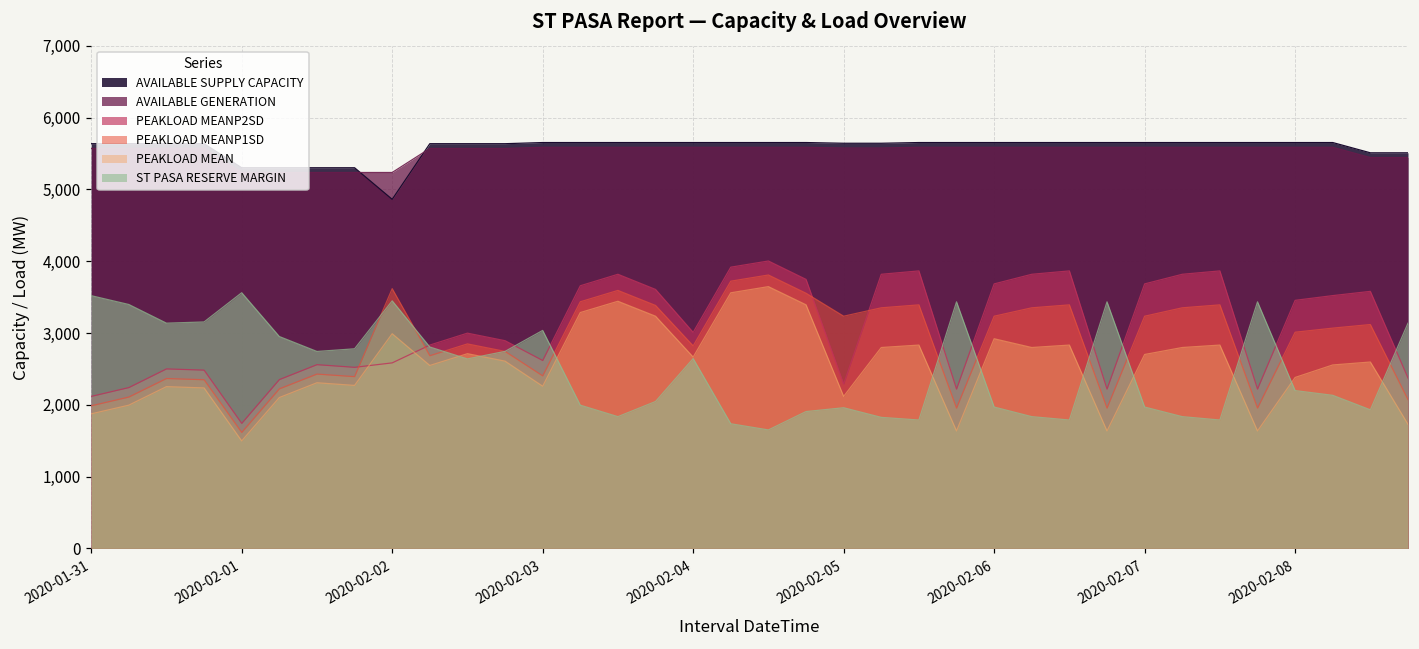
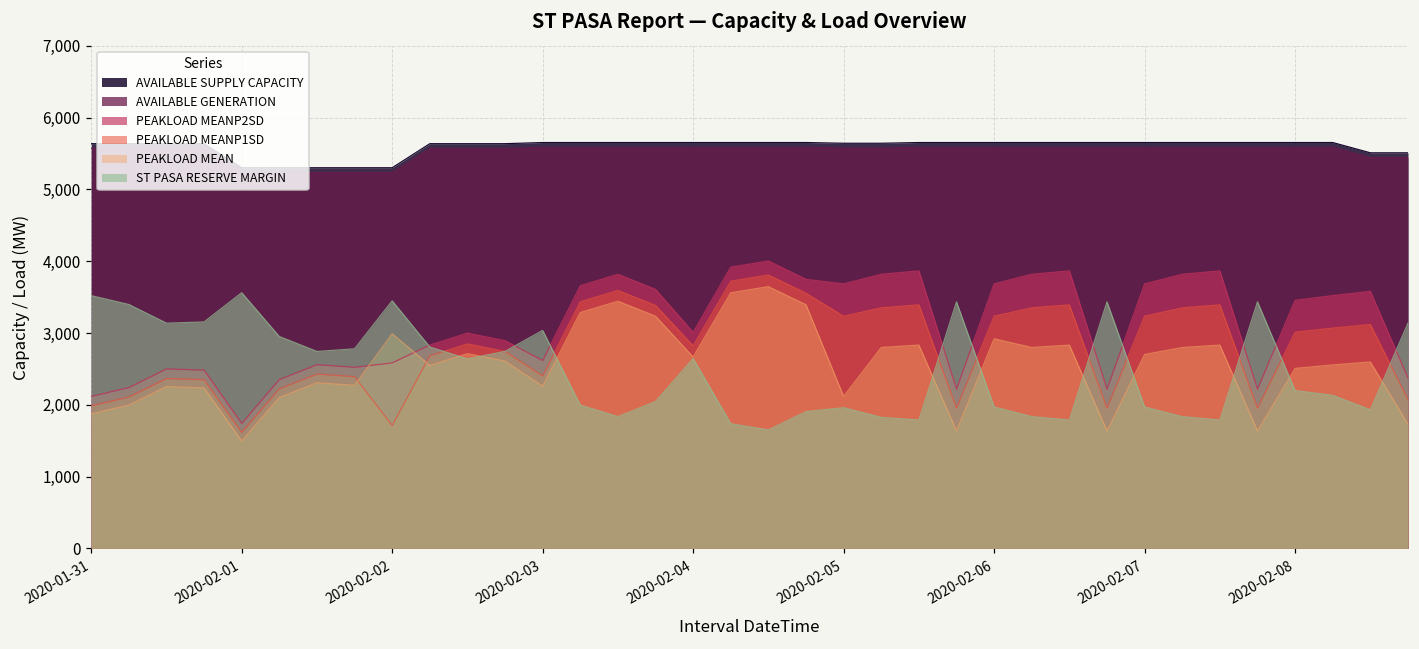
  {
    "AVAILABLE SUPPLY CAPACITY": {
      "2020-01-31": "5,600",
-     "2020-02-02": "4,900",
+     "2020-02-02": "5,300",
      "2020-02-03": "5,700",
      "2020-02-04": "5,700",
      "2020-02-05": "5,600",
      "2020-02-06": "5,700",
      "2020-02-07": "5,700",
      "2020-02-08": "5,700"
    },
    "AVAILABLE GENERATION": {
      "2020-01-31": "5,600",
      "2020-02-02": "5,200",
      "2020-02-03": "5,600",
      "2020-02-04": "5,600",
      "2020-02-05": "5,600",
      "2020-02-06": "5,600",
      "2020-02-07": "5,600",
      "2020-02-08": "5,600"
    },
    "PEAKLOAD MEANP2SD": {
      "2020-01-31": "2,100",
      "2020-02-01": "1,700",
      "2020-02-02": "2,600",
      "2020-02-03": "2,600",
      "2020-02-04": "3,000",
-     "2020-02-05": "2,300",
+     "2020-02-05": "3,700",
      "2020-02-06": "3,700",
      "2020-02-07": "3,700",
      "2020-02-08": "3,500"
    },
    "PEAKLOAD MEANP1SD": {
      "2020-01-31": "2,000",
      "2020-02-01": "1,600",
-     "2020-02-02": "3,600",
+     "2020-02-02": "1,700",
      "2020-02-03": "2,400",
      "2020-02-04": "2,800",
      "2020-02-05": "3,200",
      "2020-02-06": "3,200",
      "2020-02-07": "3,200",
      "2020-02-08": "3,000"
    },
    "PEAKLOAD MEAN": {
      "2020-01-31": "1,900",
      "2020-02-01": "1,500",
      "2020-02-02": "3,000",
      "2020-02-03": "2,300",
      "2020-02-05": "2,100",
      "2020-02-06": "2,900",
      "2020-02-07": "2,700",
-     "2020-02-08": "2,400"
+     "2020-02-08": "2,500"
    },
    "ST PASA RESERVE MARGIN": {
      "2020-01-31": "3,500",
      "2020-02-01": "3,600",
      "2020-02-02": "3,400",
      "2020-02-03": "3,000",
      "2020-02-05": "2,000",
      "2020-02-06": "2,000",
      "2020-02-07": "2,000",
      "2020-02-08": "2,200"
    }
  }
